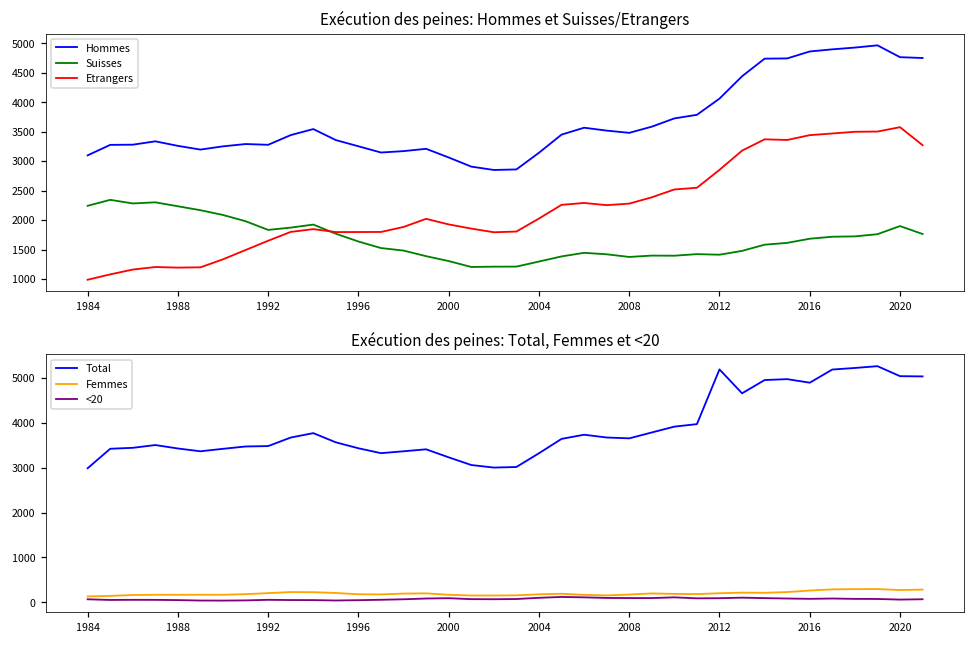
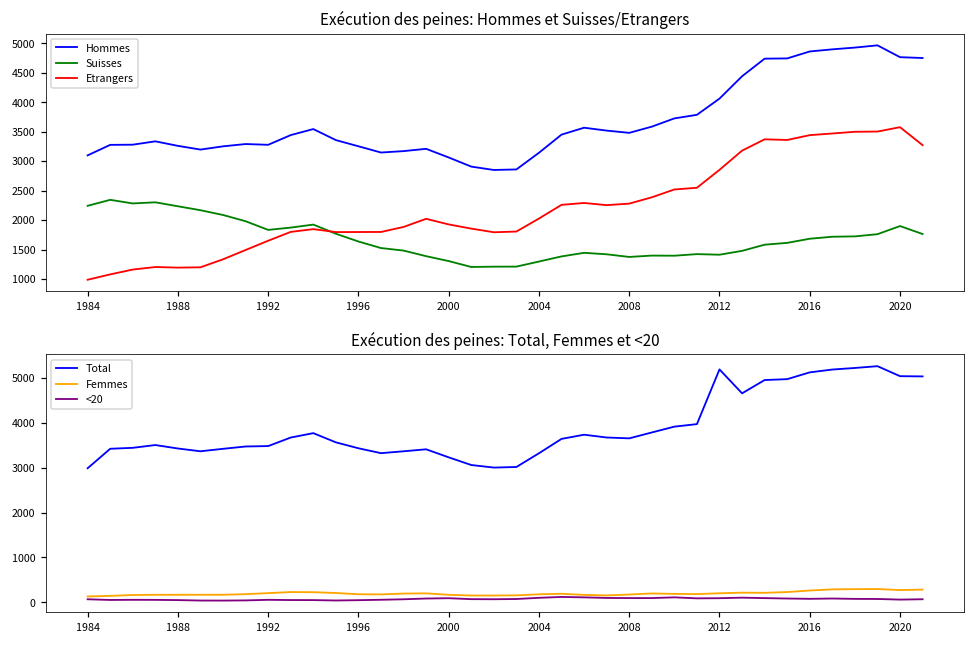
  {
    "Exécution des peines: Hommes et Suisses/Etrangers": {
      "Hommes": {
        "1984": 3100,
        "1988": 3300,
        "1992": 3300,
        "1996": 3300,
        "2000": 3100,
        "2004": 3100,
        "2008": 3500,
        "2012": 4100,
        "2016": 4900,
        "2020": 4800
      },
      "Suisses": {
        "1984": 2200,
        "1988": 2200,
        "1992": 1800,
        "1996": 1600,
        "2000": 1300,
        "2004": 1300,
        "2008": 1400,
        "2012": 1400,
        "2016": 1700,
        "2020": 1900
      },
      "Etrangers": {
        "1984": 1000,
        "1988": 1200,
        "1992": 1600,
        "1996": 1800,
        "2000": 1900,
        "2004": 2000,
        "2008": 2300,
        "2012": 2900,
        "2016": 3400,
        "2020": 3600
      }
    },
    "Exécution des peines: Total, Femmes et <20": {
      "Total": {
        "1984": 3000,
        "1988": 3400,
        "1992": 3500,
        "1996": 3400,
        "2000": 3200,
        "2004": 3300,
        "2008": 3700,
        "2012": 5200,
-       "2016": 4900,
+       "2016": 5100,
        "2020": 5000
      },
      "Femmes": {
        "1984": 100,
        "1988": 200,
        "1992": 200,
        "1996": 200,
        "2000": 200,
        "2004": 200,
        "2008": 200,
        "2012": 200,
        "2016": 300,
        "2020": 300
      },
      "<20": {
        "1984": 100,
        "1988": 100,
        "1992": 100,
        "1996": 0,
        "2000": 100,
        "2004": 100,
        "2008": 100,
        "2012": 100,
        "2016": 100,
        "2020": 100
      }
    }
  }
